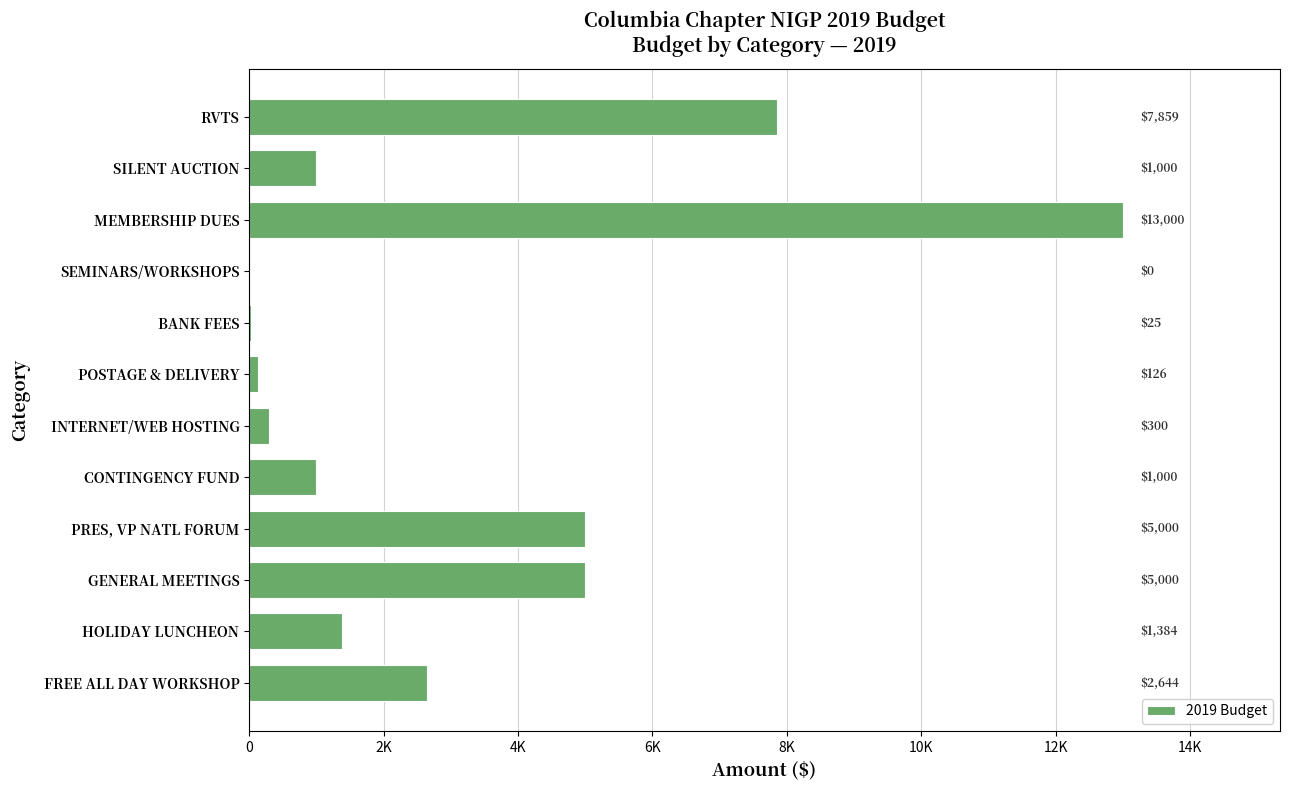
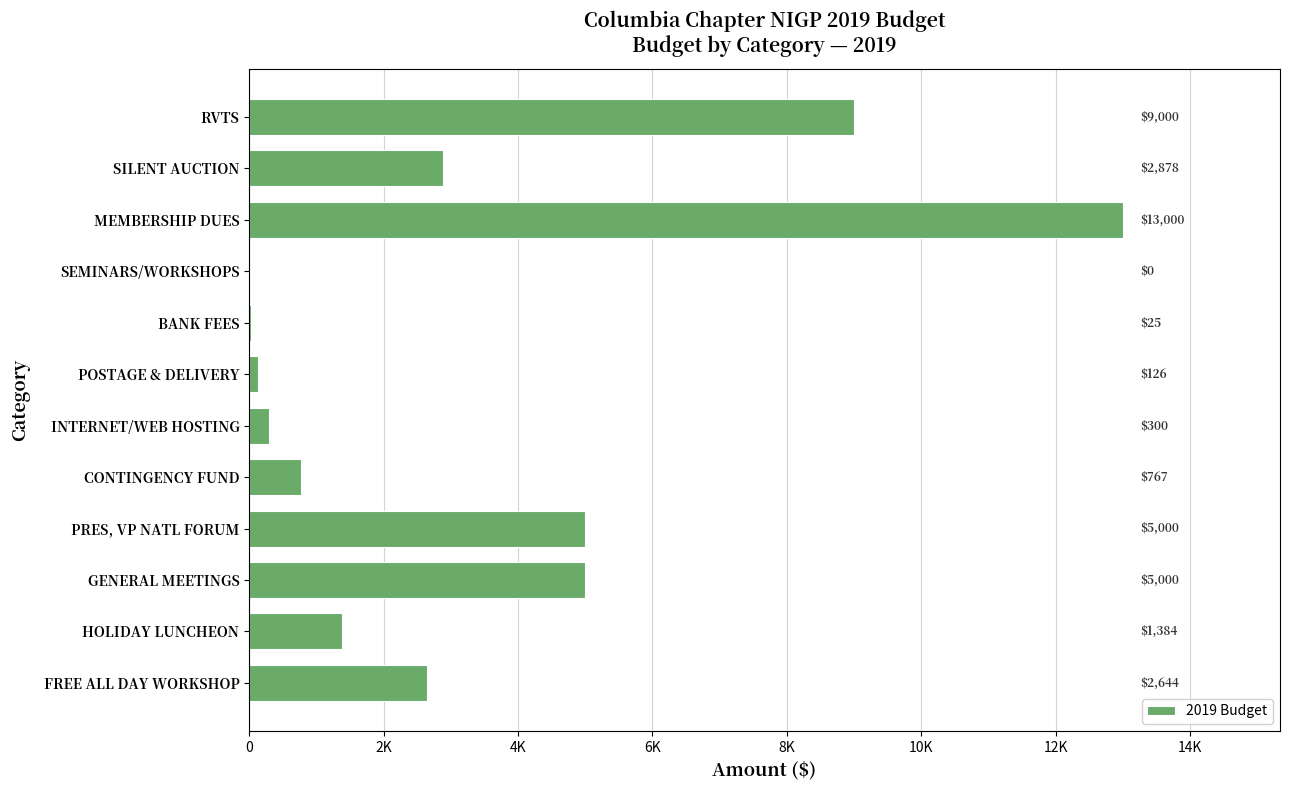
  {
-   "RVTS": "$7,859",
-   "SILENT AUCTION": "$1,000",
+   "RVTS": "$9,000",
+   "SILENT AUCTION": "$2,878",
    "MEMBERSHIP DUES": "$13,000",
-   "CONTINGENCY FUND": "$1,000"
+   "CONTINGENCY FUND": "$767"
  }
